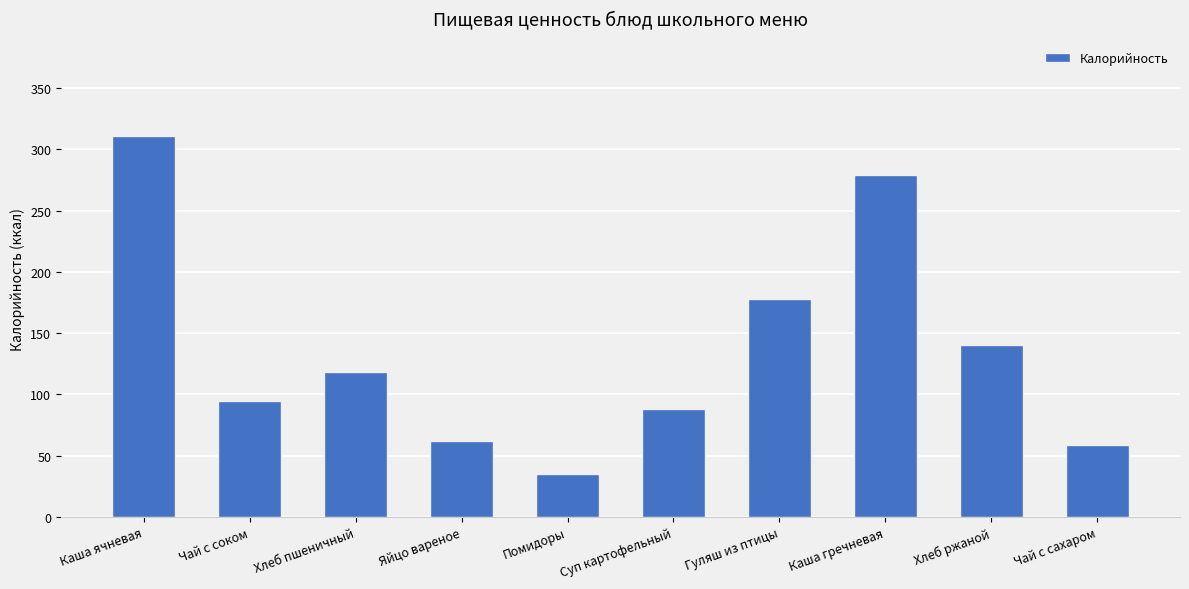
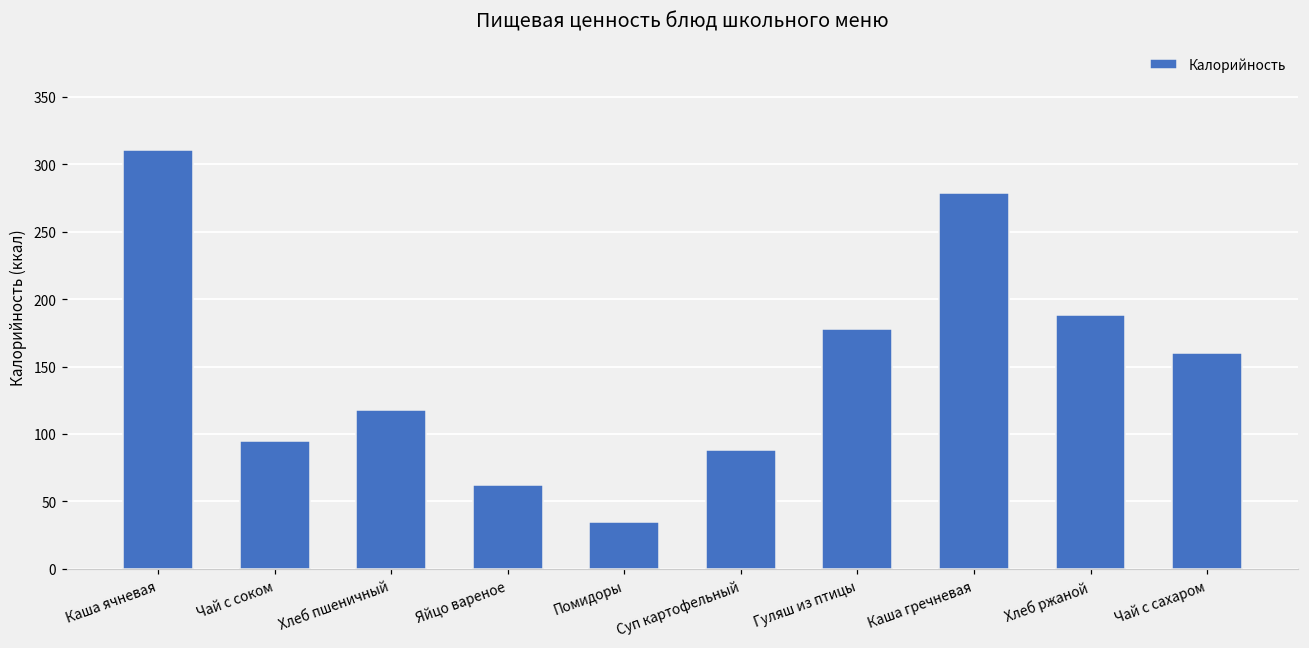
  {
    "Каша ячневая": 311,
    "Чай с соком": 95,
    "Хлеб пшеничный": 118,
    "Яйцо вареное": 62,
    "Помидоры": 35,
    "Суп картофельный": 88,
    "Гуляш из птицы": 178,
    "Каша гречневая": 279,
-   "Хлеб ржаной": 140,
-   "Чай с сахаром": 59
+   "Хлеб ржаной": 188,
+   "Чай с сахаром": 160
  }
